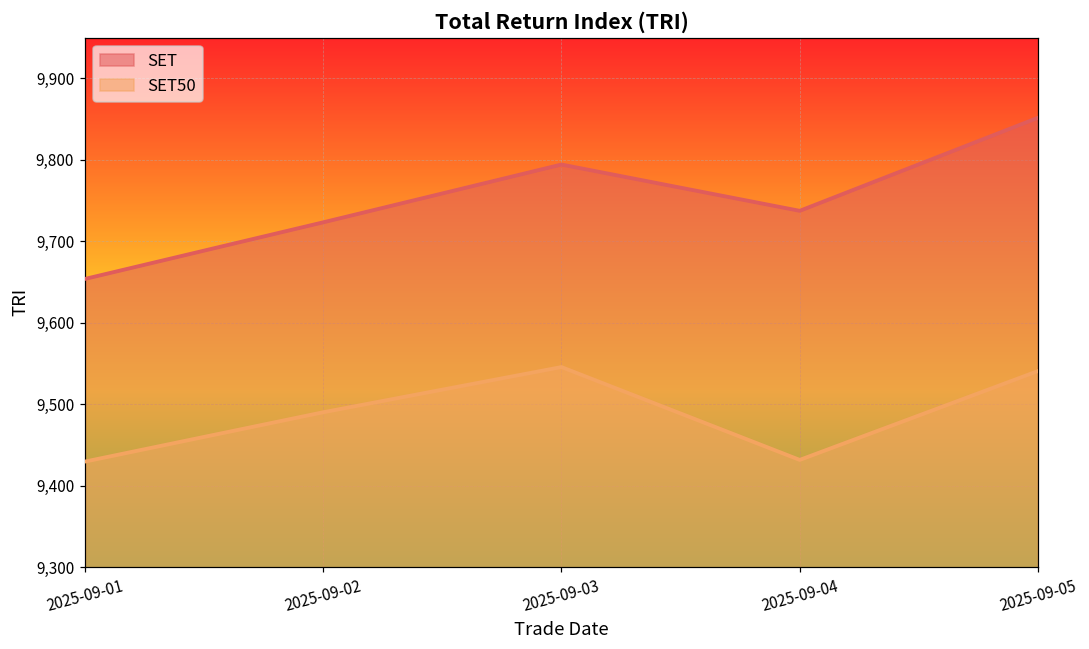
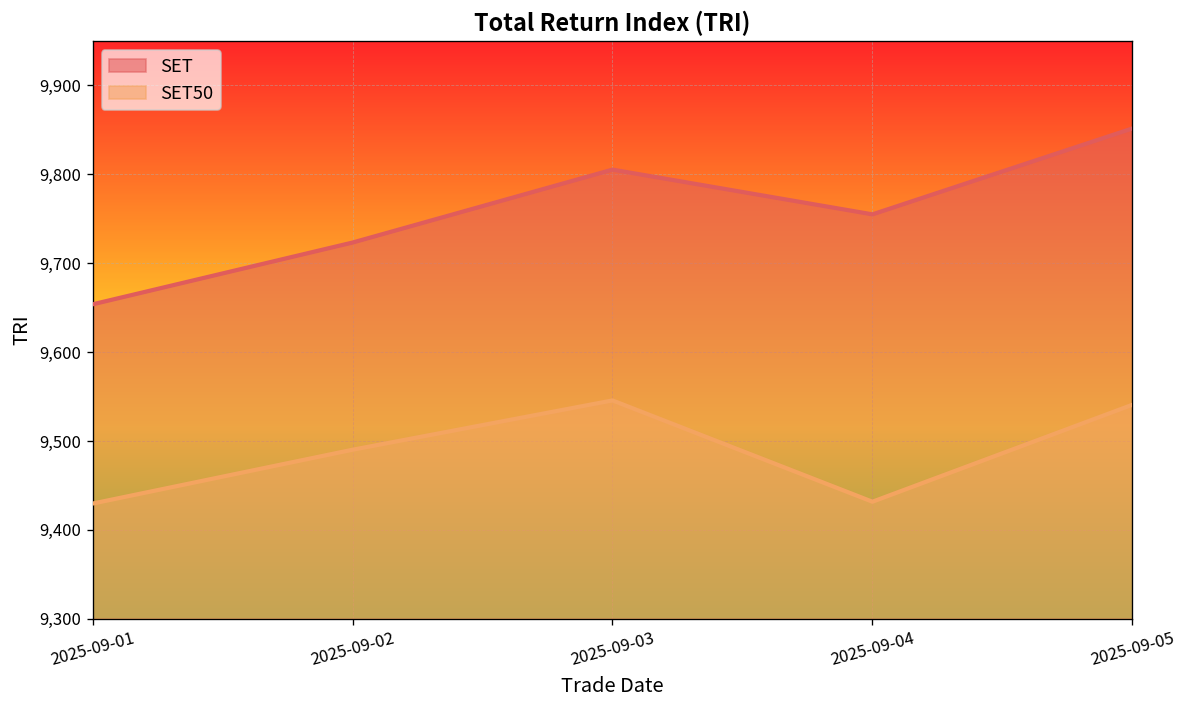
  {
    "SET": {
      "2025-09-01": "9,650",
      "2025-09-02": "9,720",
-     "2025-09-03": "9,790",
-     "2025-09-04": "9,740",
+     "2025-09-03": "9,810",
+     "2025-09-04": "9,760",
      "2025-09-05": "9,850"
    },
    "SET50": {
      "2025-09-01": "9,430",
      "2025-09-02": "9,490",
      "2025-09-03": "9,550",
      "2025-09-04": "9,430",
      "2025-09-05": "9,540"
    }
  }
